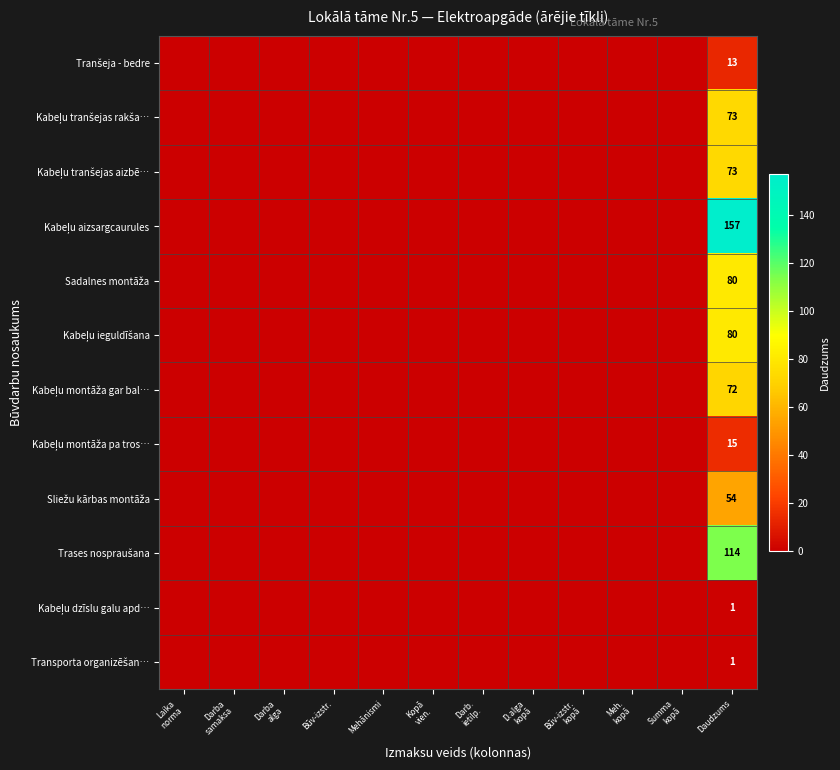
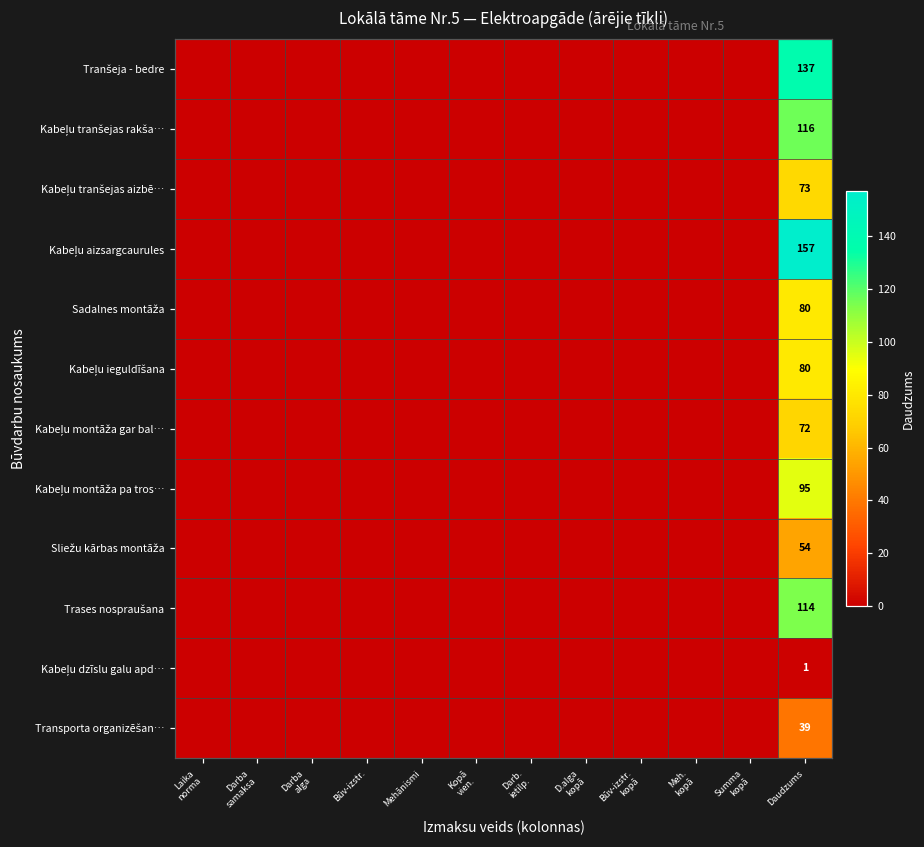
  {
    "Tranšeja - bedre": {
-     "Daudzums": 13
+     "Daudzums": 137
    },
    "Kabeļu tranšejas rakša…": {
-     "Daudzums": 73
+     "Daudzums": 116
    },
    "Kabeļu tranšejas aizbē…": {
      "Daudzums": 73
    },
    "Kabeļu aizsargcaurules": {
      "Daudzums": 157
    },
    "Sadalnes montāža": {
      "Daudzums": 80
    },
    "Kabeļu ieguldīšana": {
      "Daudzums": 80
    },
    "Kabeļu montāža gar bal…": {
      "Daudzums": 72
    },
    "Kabeļu montāža pa tros…": {
-     "Daudzums": 15
+     "Daudzums": 95
    },
    "Sliežu kārbas montāža": {
      "Daudzums": 54
    },
    "Trases nospraušana": {
      "Daudzums": 114
    },
    "Kabeļu dzīslu galu apd…": {
      "Daudzums": 1
    },
    "Transporta organizēšan…": {
-     "Daudzums": 1
+     "Daudzums": 39
    }
  }
